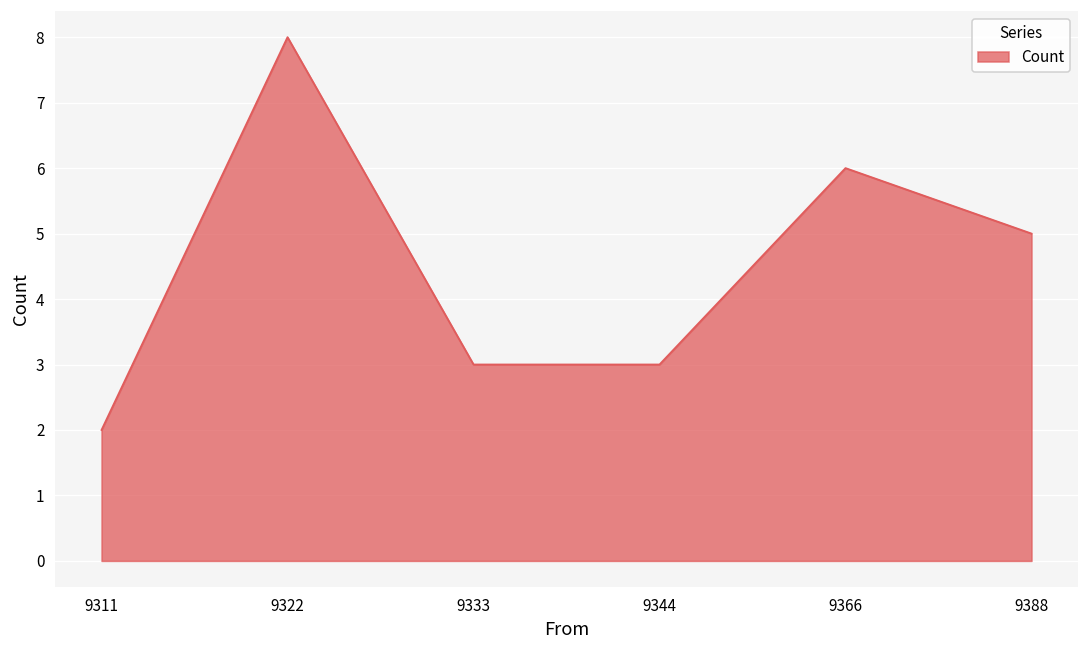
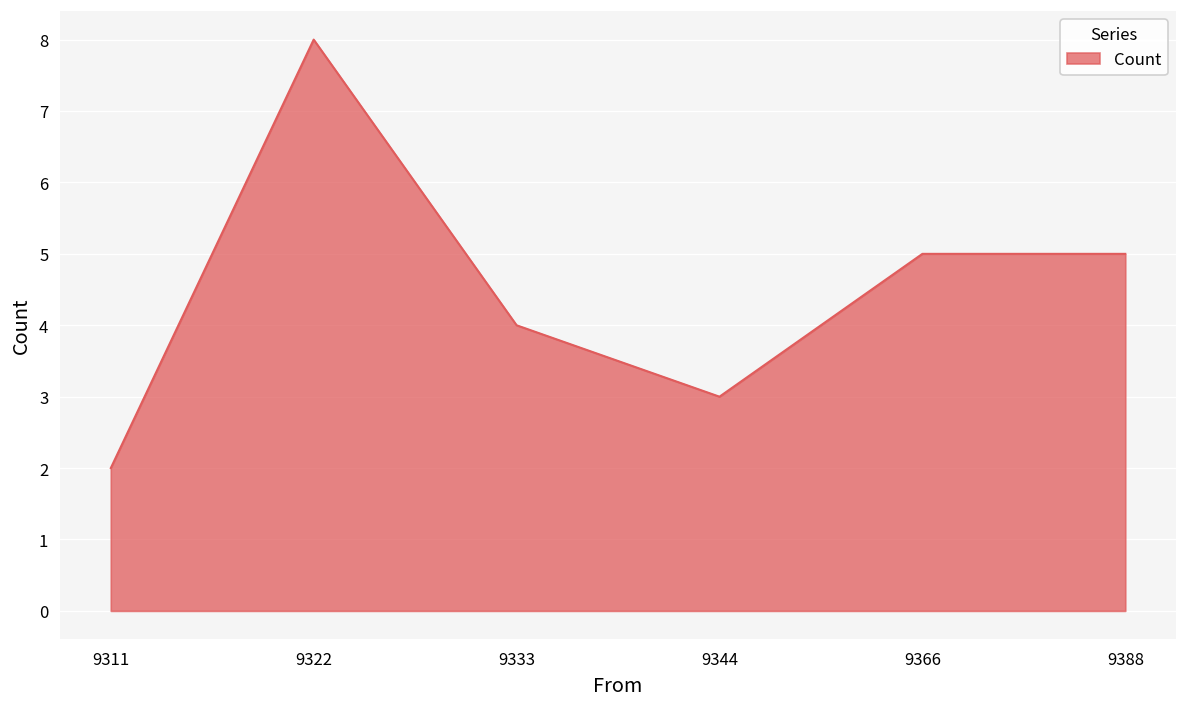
  {
    "9311": 2,
    "9322": 8,
-   "9333": 3,
+   "9333": 4,
    "9344": 3,
-   "9366": 6,
+   "9366": 5,
    "9388": 5
  }
